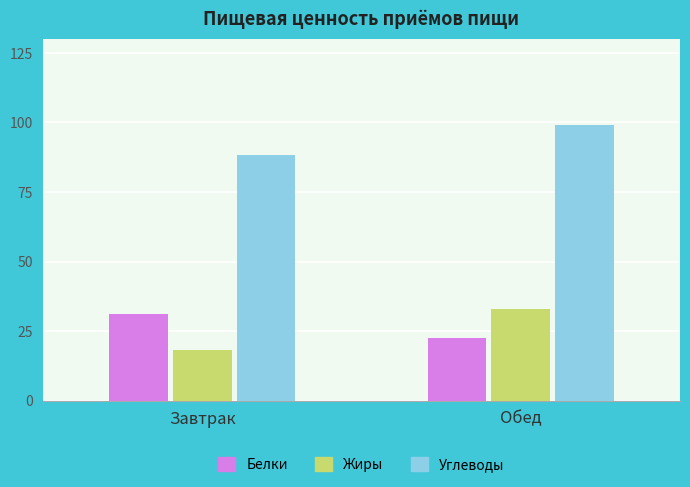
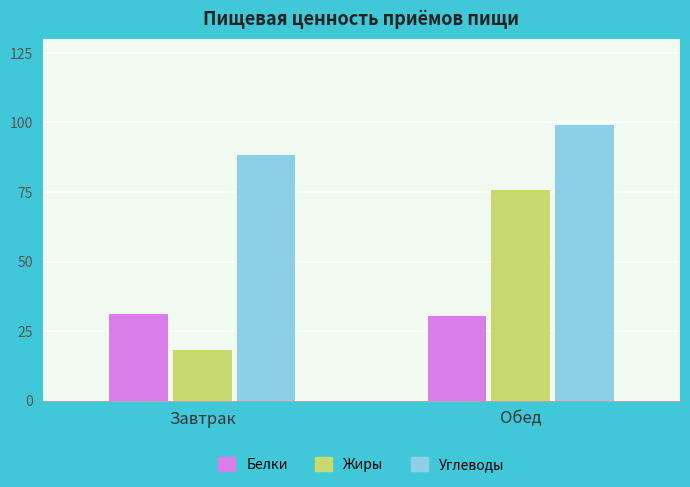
  {
    "Белки": {
      "Завтрак": 31,
-     "Обед": 22
+     "Обед": 30
    },
    "Жиры": {
      "Завтрак": 18,
-     "Обед": 33
+     "Обед": 76
    },
    "Углеводы": {
      "Завтрак": 88,
      "Обед": 99
    }
  }
